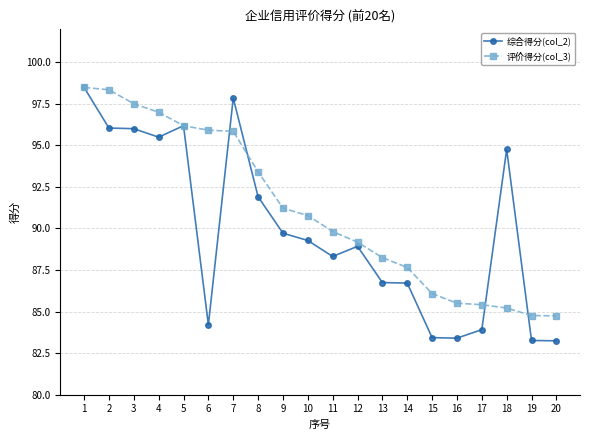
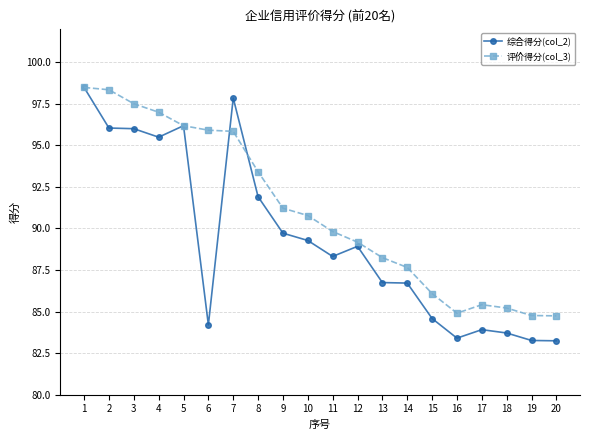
  {
    "综合得分(col_2)": {
      "2": 96.0,
      "3": 96.0,
      "4": 95.5,
      "6": 84.2,
      "7": 97.8,
      "8": 91.9,
      "9": 89.7,
      "10": 89.3,
      "11": 88.3,
      "12": 88.9,
      "13": 86.7,
      "14": 86.7,
-     "15": 83.4,
+     "15": 84.6,
      "16": 83.4,
      "17": 83.9,
-     "18": 94.7,
+     "18": 83.7,
      "19": 83.3,
      "20": 83.2
    },
    "评价得分(col_3)": {
      "2": 98.3,
      "3": 97.5,
      "4": 97.0,
      "6": 95.9,
      "7": 95.8,
      "8": 93.4,
      "9": 91.2,
      "10": 90.8,
      "11": 89.8,
      "12": 89.2,
      "13": 88.2,
      "14": 87.7,
      "15": 86.1,
-     "16": 85.5,
+     "16": 84.9,
      "17": 85.4,
      "18": 85.2,
      "19": 84.8,
      "20": 84.7
    }
  }
